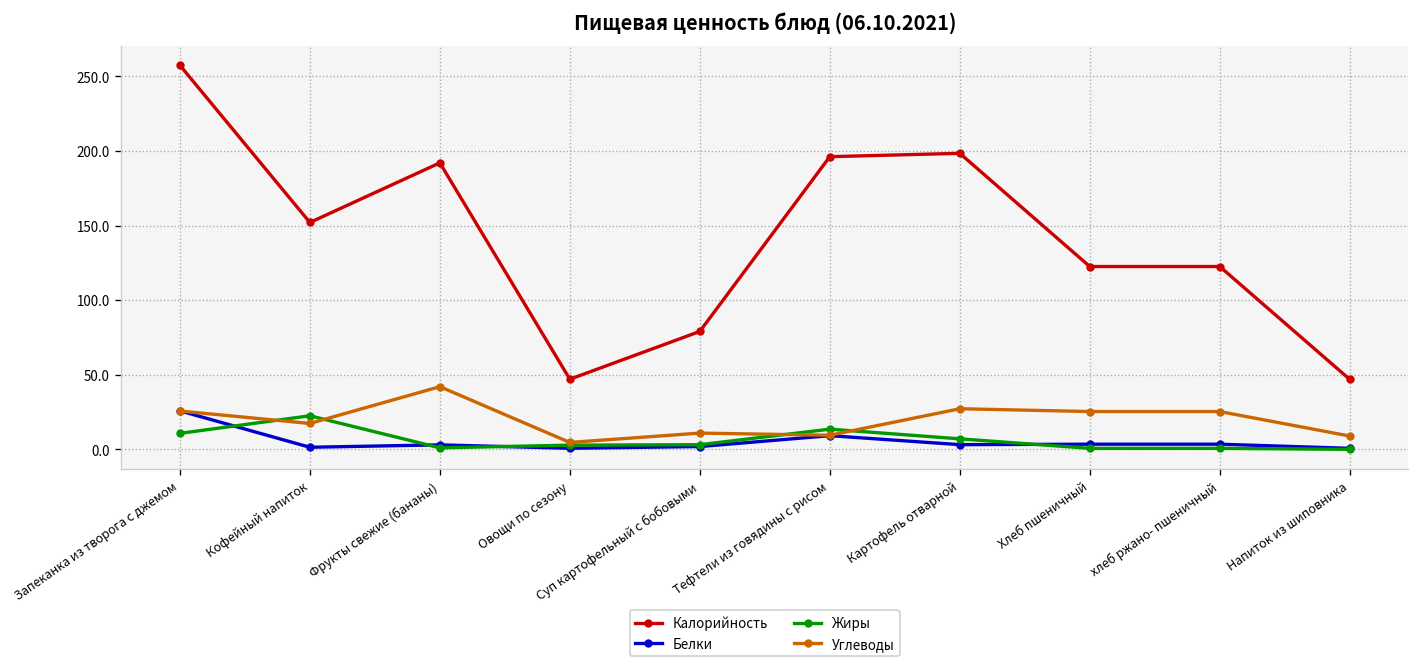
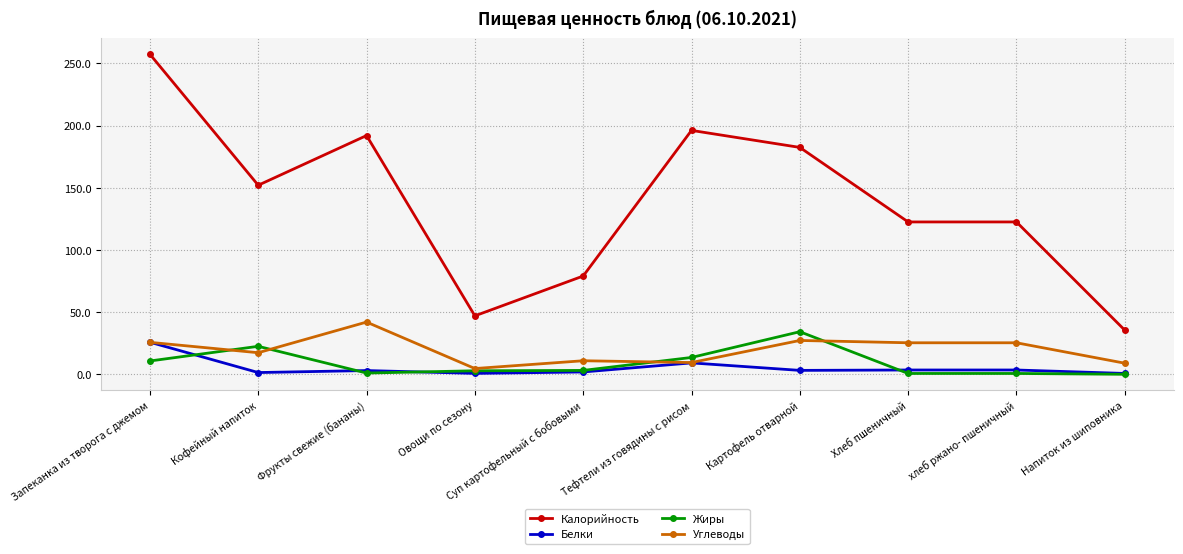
  {
    "Калорийность": {
      "Запеканка из творога с джемом": 257,
      "Кофейный напиток": 152,
      "Фрукты свежие (бананы)": 192,
      "Овощи по сезону": 47,
      "Суп картофельный с бобовыми": 79,
      "Тефтели из говядины с рисом": 196,
-     "Картофель отварной": 198,
+     "Картофель отварной": 182,
      "Хлеб пшеничный": 123,
      "хлеб ржано- пшеничный": 123,
-     "Напиток из шиповника": 47
+     "Напиток из шиповника": 35
    },
    "Белки": {
      "Кофейный напиток": 1,
      "Овощи по сезону": 1,
      "Картофель отварной": 3,
      "Хлеб пшеничный": 3,
      "хлеб ржано- пшеничный": 3
    },
    "Жиры": {
      "Запеканка из творога с джемом": 11,
      "Кофейный напиток": 23,
      "Тефтели из говядины с рисом": 14,
-     "Картофель отварной": 7,
+     "Картофель отварной": 34,
      "Хлеб пшеничный": 1,
      "хлеб ржано- пшеничный": 1
    },
    "Углеводы": {
      "Кофейный напиток": 17,
      "Фрукты свежие (бананы)": 42,
      "Суп картофельный с бобовыми": 11,
      "Картофель отварной": 27,
      "Хлеб пшеничный": 25,
      "хлеб ржано- пшеничный": 25,
      "Напиток из шиповника": 9
    }
  }
